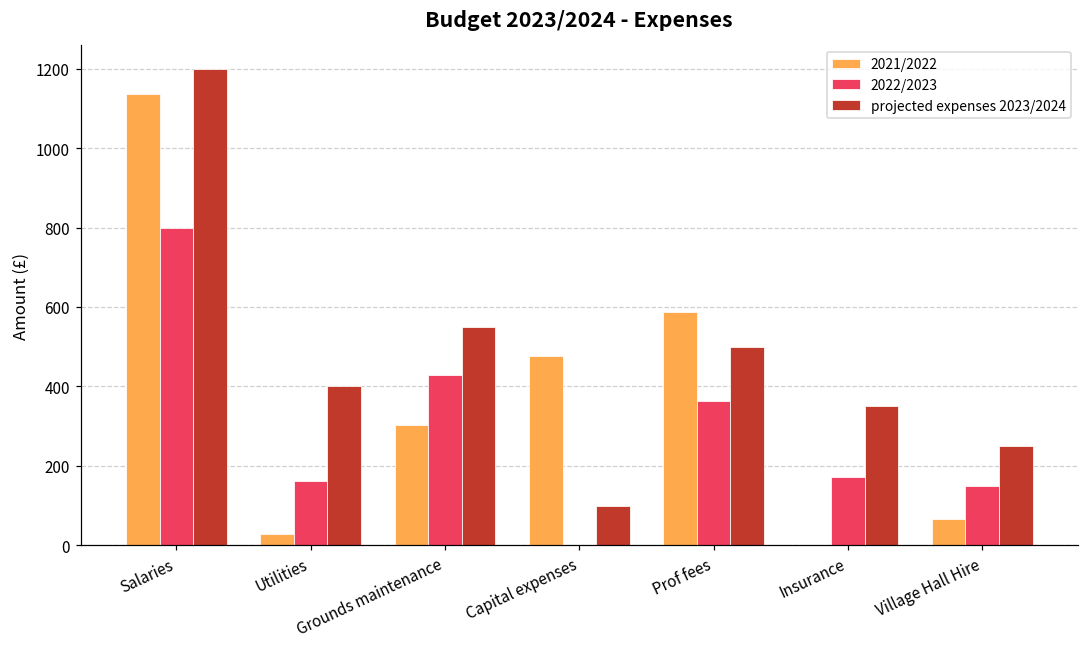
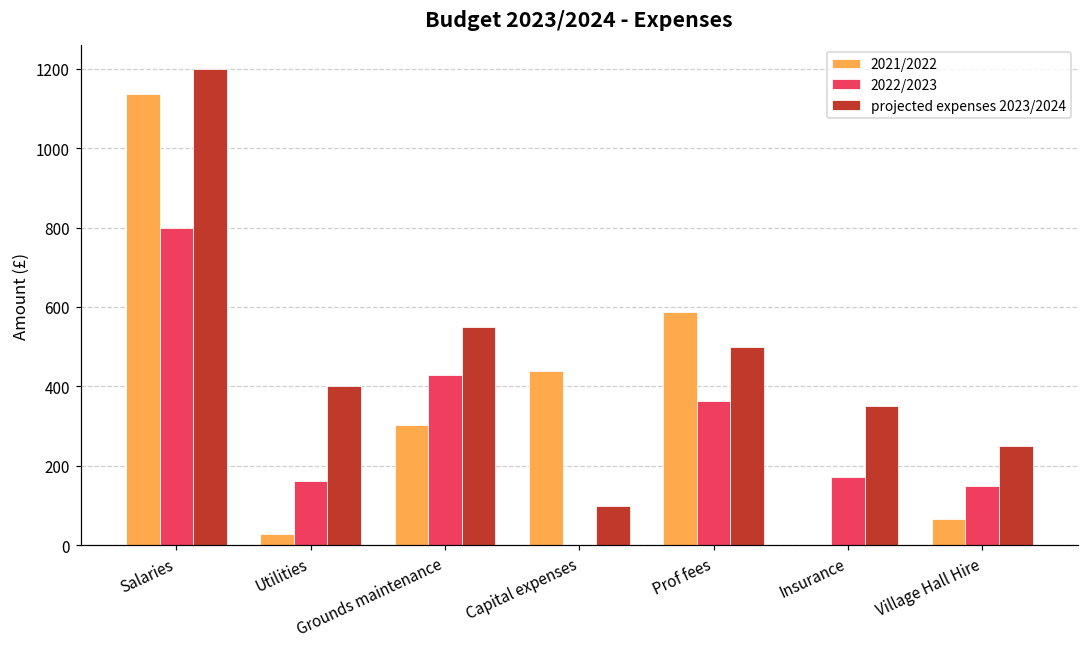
  {
    "2021/2022": {
      "Salaries": 1140,
      "Utilities": 30,
      "Grounds maintenance": 300,
-     "Capital expenses": 480,
+     "Capital expenses": 440,
      "Prof fees": 590,
      "Insurance": 0,
      "Village Hall Hire": 70
    },
    "2022/2023": {
      "Salaries": 800,
      "Utilities": 160,
      "Grounds maintenance": 430,
      "Capital expenses": 0,
      "Prof fees": 360,
      "Insurance": 170,
      "Village Hall Hire": 150
    },
    "projected expenses 2023/2024": {
      "Salaries": 1200,
      "Utilities": 400,
      "Grounds maintenance": 550,
      "Capital expenses": 100,
      "Prof fees": 500,
      "Insurance": 350,
      "Village Hall Hire": 250
    }
  }
